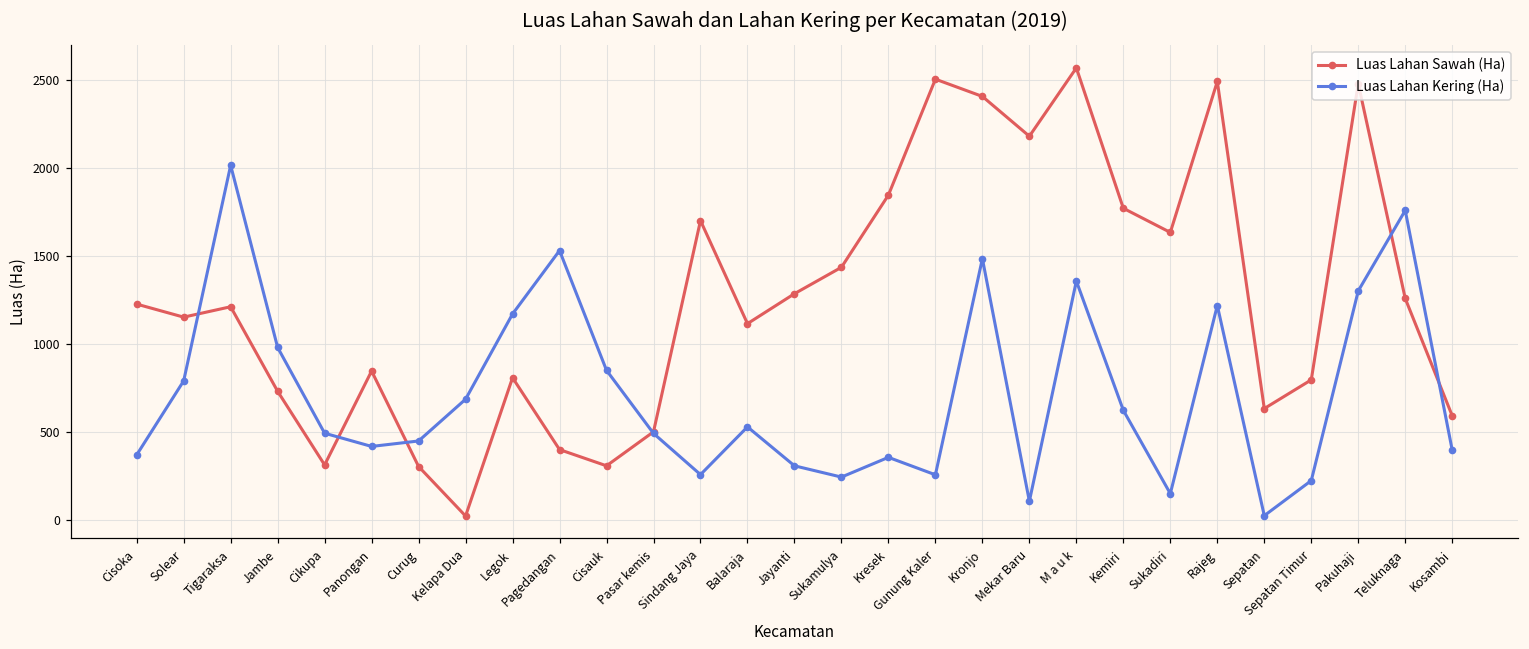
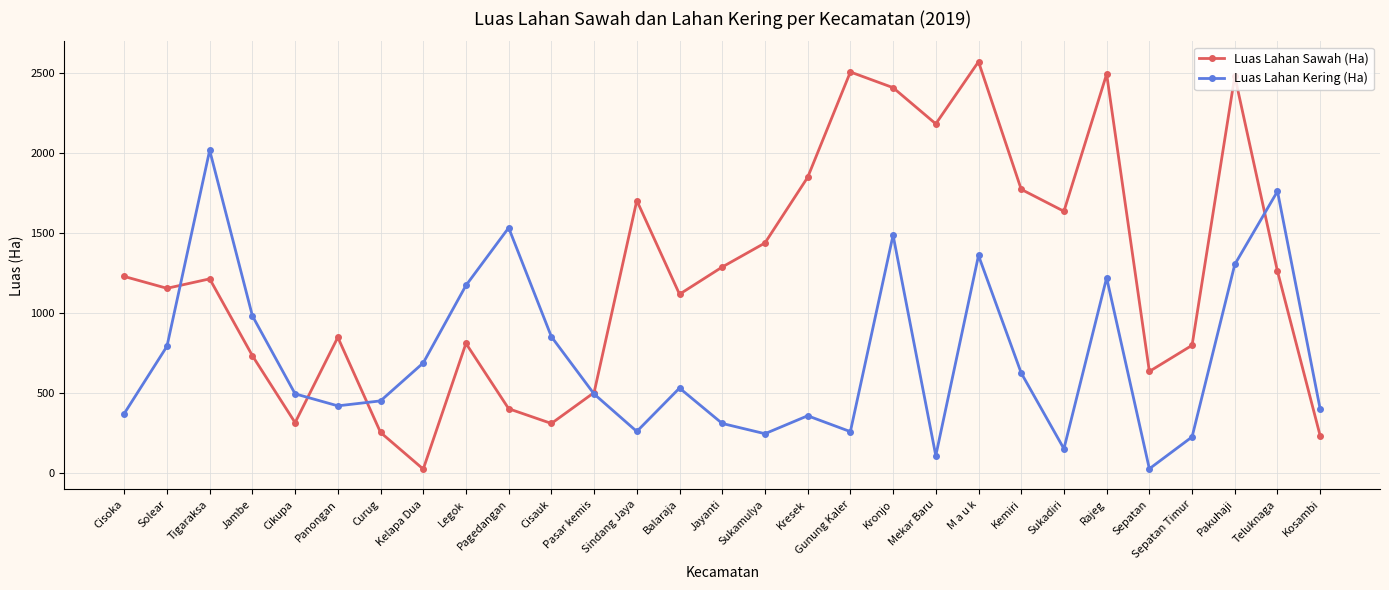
  {
    "Luas Lahan Sawah (Ha)": {
      "Cisoka": 1230,
      "Solear": 1150,
      "Tigaraksa": 1210,
      "Jambe": 730,
      "Cikupa": 320,
      "Panongan": 850,
-     "Curug": 310,
+     "Curug": 250,
      "Kelapa Dua": 30,
      "Legok": 810,
      "Pagedangan": 400,
      "Cisauk": 310,
      "Sindang Jaya": 1700,
      "Balaraja": 1120,
      "Jayanti": 1290,
      "Sukamulya": 1440,
      "Kresek": 1850,
      "Gunung Kaler": 2510,
      "Kronjo": 2410,
      "Mekar Baru": 2180,
      "M a u k": 2570,
      "Kemiri": 1770,
      "Sukadiri": 1640,
      "Rajeg": 2490,
      "Sepatan": 640,
      "Sepatan Timur": 800,
      "Teluknaga": 1260,
-     "Kosambi": 590
+     "Kosambi": 230
    },
    "Luas Lahan Kering (Ha)": {
      "Cisoka": 370,
      "Solear": 790,
      "Tigaraksa": 2020,
      "Jambe": 980,
      "Cikupa": 500,
      "Panongan": 420,
      "Curug": 450,
      "Kelapa Dua": 690,
      "Legok": 1170,
      "Pagedangan": 1530,
      "Cisauk": 850,
      "Sindang Jaya": 260,
      "Balaraja": 530,
      "Jayanti": 310,
      "Sukamulya": 250,
      "Kresek": 360,
      "Gunung Kaler": 260,
      "Kronjo": 1490,
      "Mekar Baru": 110,
      "M a u k": 1360,
      "Kemiri": 630,
      "Sukadiri": 150,
      "Rajeg": 1220,
      "Sepatan": 30,
      "Sepatan Timur": 230,
      "Pakuhaji": 1300,
      "Teluknaga": 1760,
      "Kosambi": 400
    }
  }
